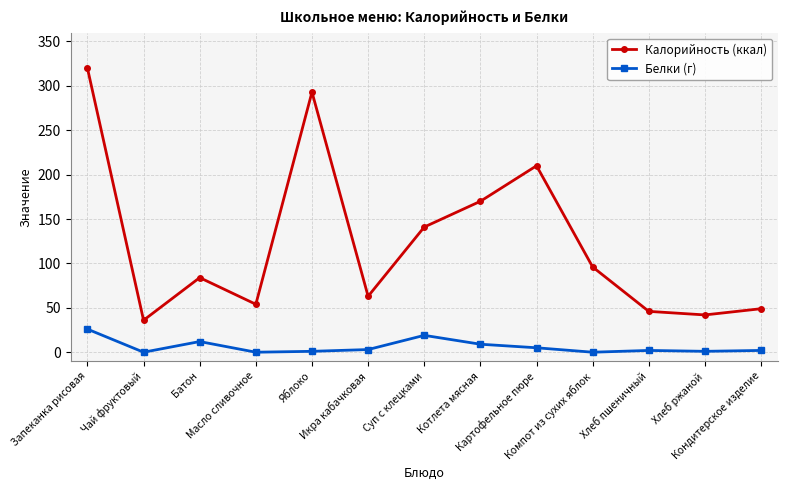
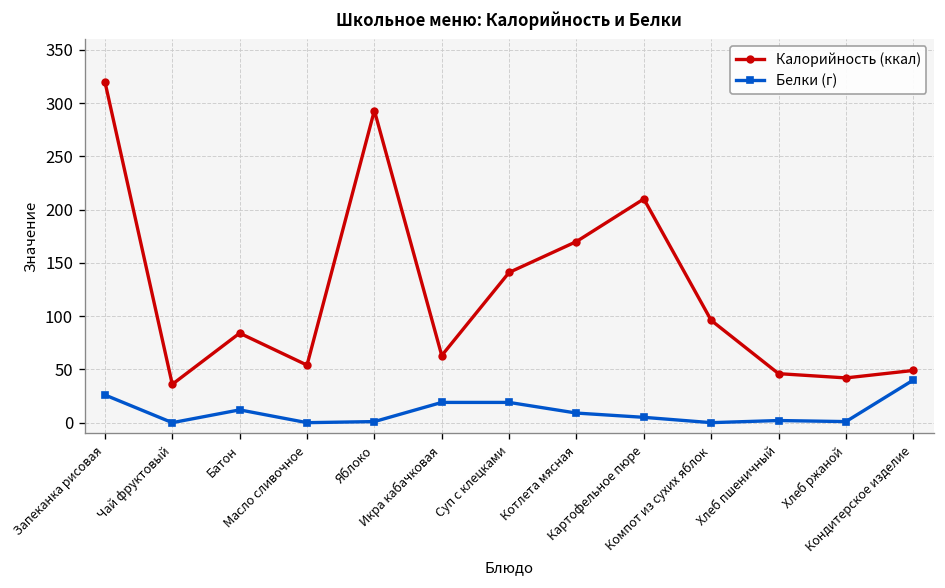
  {
    "Калорийность (ккал)": {
      "Запеканка рисовая": 320,
      "Чай фруктовый": 40,
      "Батон": 80,
      "Масло сливочное": 50,
      "Яблоко": 290,
      "Икра кабачковая": 60,
      "Суп с клецками": 140,
      "Котлета мясная": 170,
      "Картофельное пюре": 210,
      "Компот из сухих яблок": 100,
      "Хлеб пшеничный": 50,
      "Хлеб ржаной": 40,
      "Кондитерское изделие": 50
    },
    "Белки (г)": {
      "Запеканка рисовая": 30,
      "Чай фруктовый": 0,
      "Батон": 10,
      "Масло сливочное": 0,
      "Яблоко": 0,
-     "Икра кабачковая": 0,
+     "Икра кабачковая": 20,
      "Суп с клецками": 20,
      "Котлета мясная": 10,
      "Картофельное пюре": 10,
      "Компот из сухих яблок": 0,
      "Хлеб пшеничный": 0,
      "Хлеб ржаной": 0,
-     "Кондитерское изделие": 0
+     "Кондитерское изделие": 40
    }
  }
